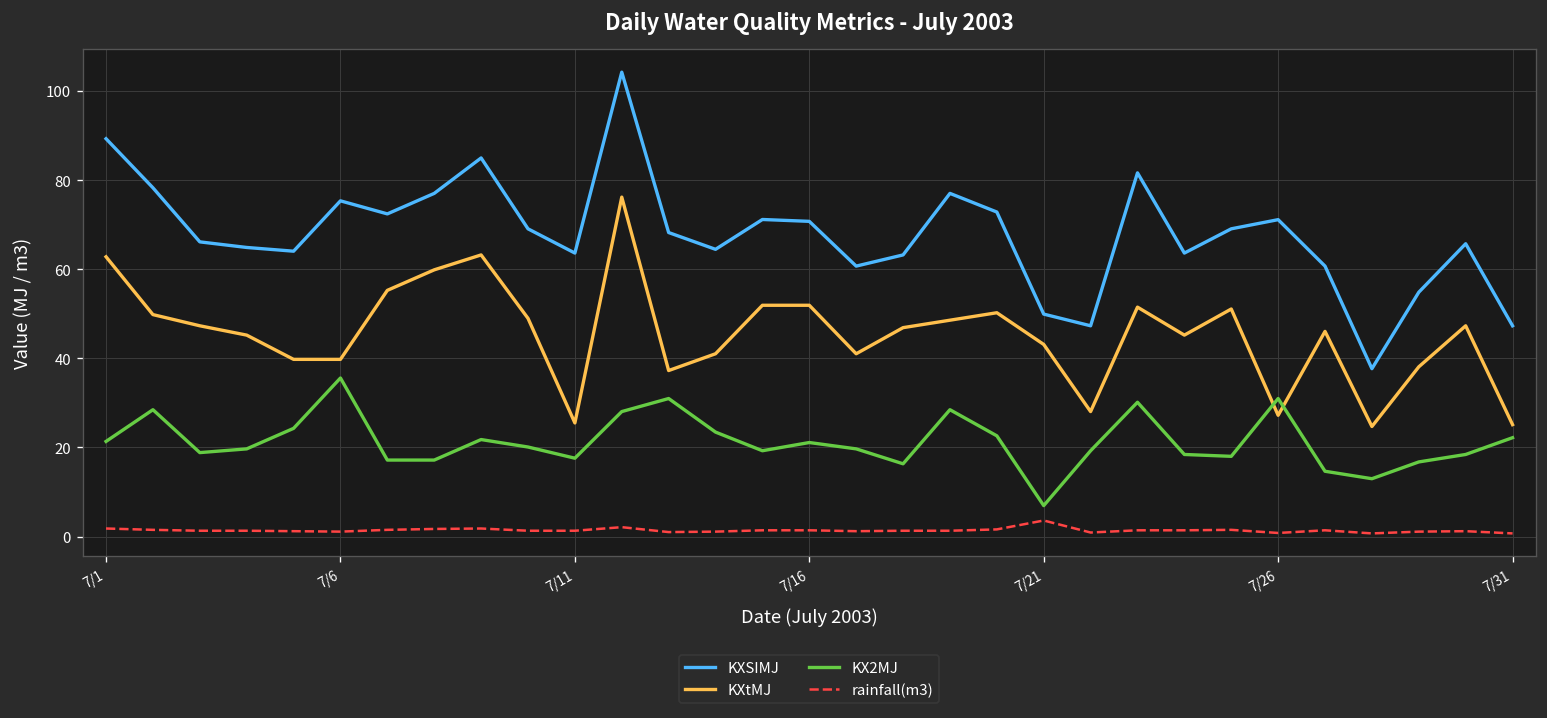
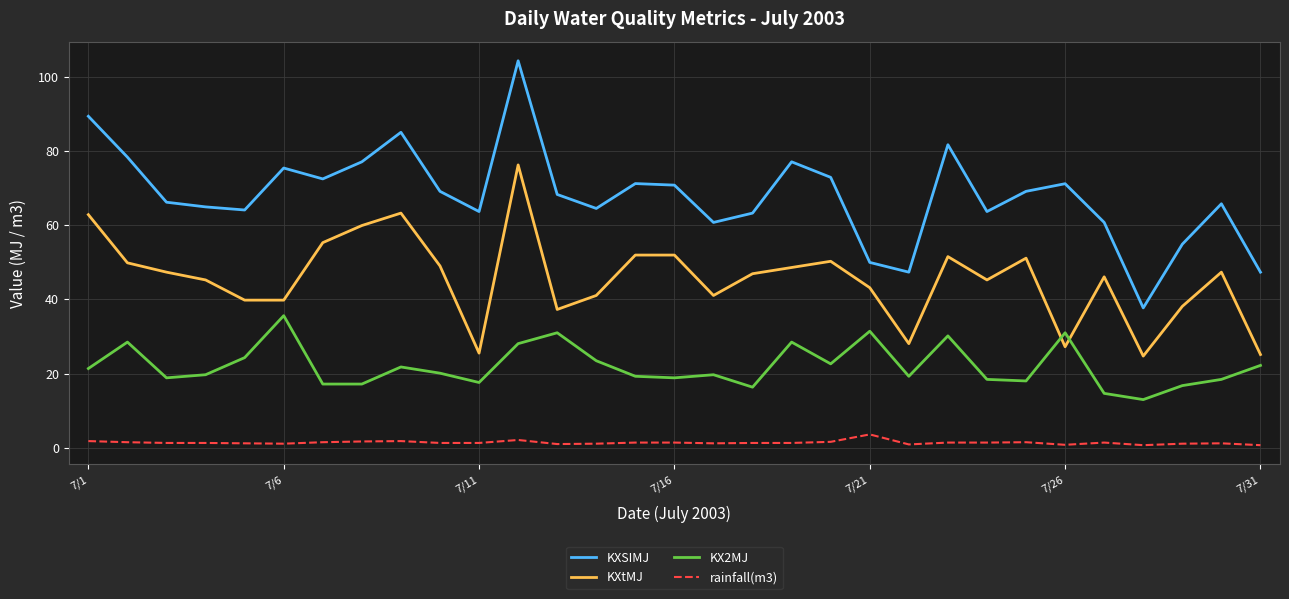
  {
    "KXSIMJ": {
      "7/1": 89,
      "7/6": 75,
      "7/11": 64,
      "7/16": 71,
      "7/21": 50,
      "7/26": 71,
      "7/31": 47
    },
    "KXtMJ": {
      "7/1": 63,
      "7/6": 40,
      "7/11": 25,
      "7/16": 52,
      "7/21": 43,
      "7/26": 27,
      "7/31": 25
    },
    "KX2MJ": {
      "7/1": 21,
      "7/6": 36,
      "7/11": 18,
-     "7/16": 21,
-     "7/21": 7,
+     "7/16": 19,
+     "7/21": 31,
      "7/26": 31,
      "7/31": 22
    },
    "rainfall(m3)": {
      "7/1": 2,
      "7/6": 1,
      "7/11": 1,
      "7/16": 1,
      "7/21": 4,
      "7/26": 1,
      "7/31": 1
    }
  }
